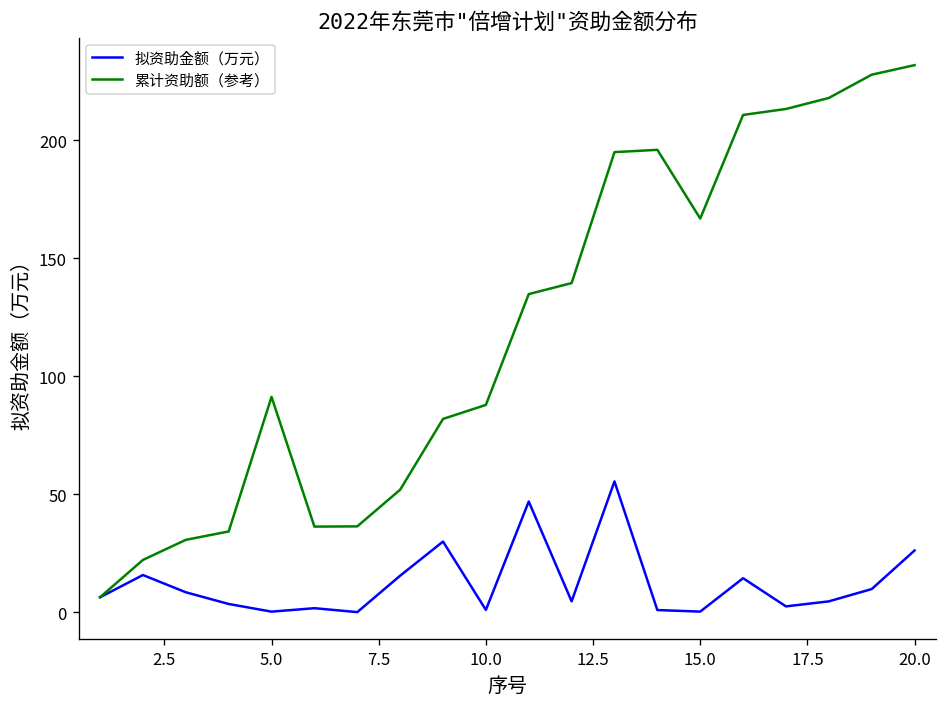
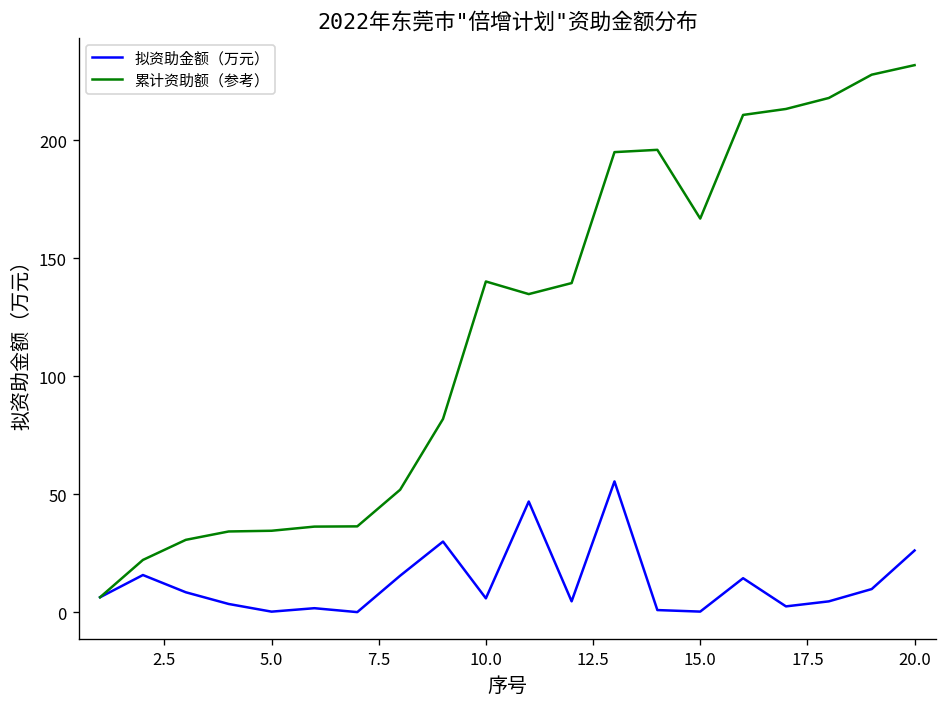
  {
    "拟资助金额（万元）": {
      "5.0": 0,
-     "10.0": 1,
+     "10.0": 6,
      "15.0": 0,
      "20.0": 26
    },
    "累计资助额（参考）": {
-     "5.0": 91,
-     "10.0": 88,
+     "5.0": 35,
+     "10.0": 140,
      "15.0": 167,
      "20.0": 232
    }
  }
